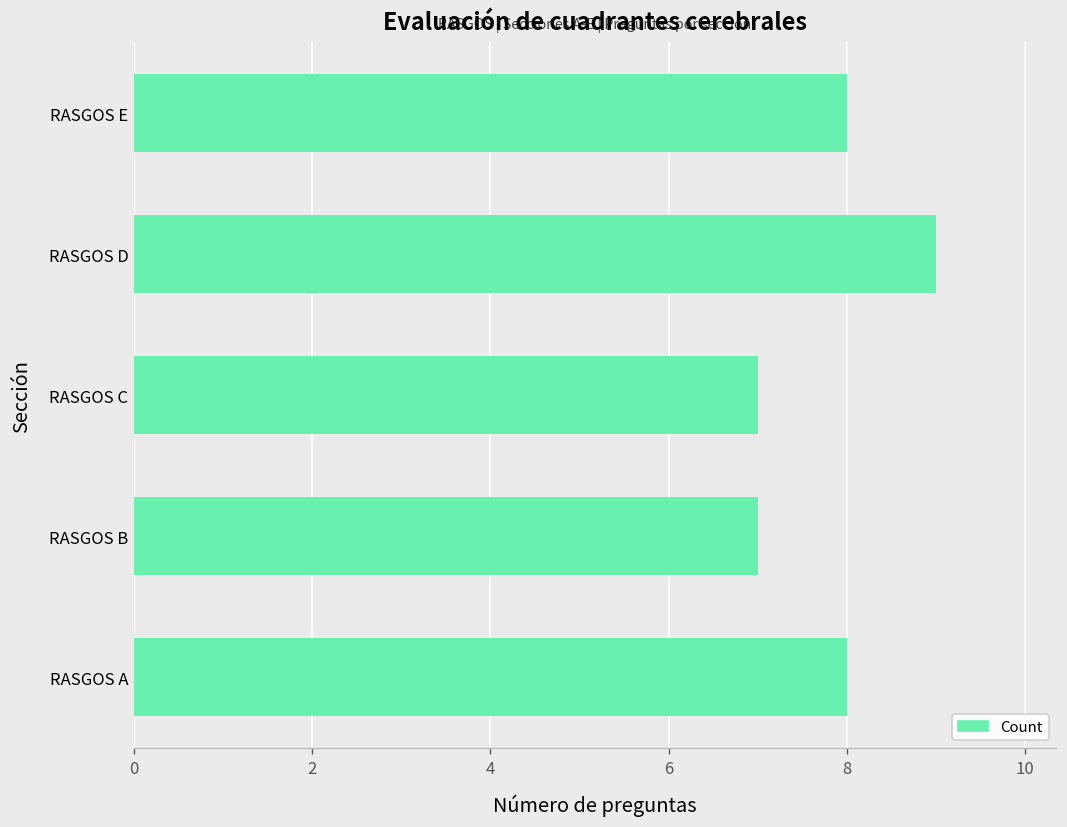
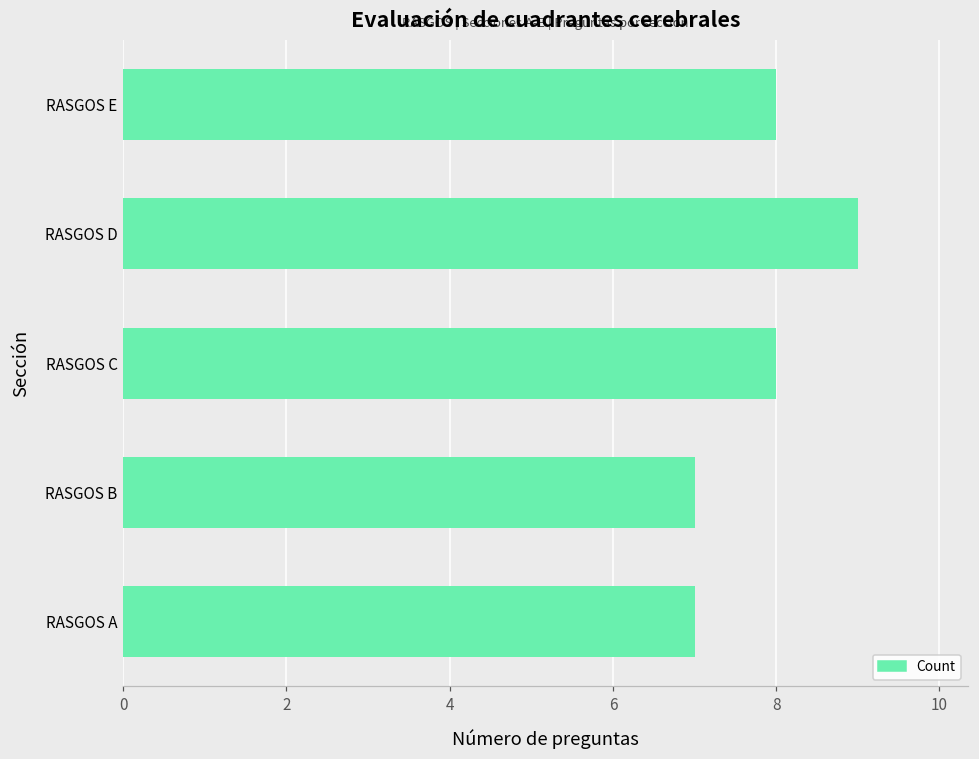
  {
    "RASGOS E": 8,
    "RASGOS D": 9,
-   "RASGOS C": 7,
+   "RASGOS C": 8,
    "RASGOS B": 7,
-   "RASGOS A": 8
+   "RASGOS A": 7
  }
